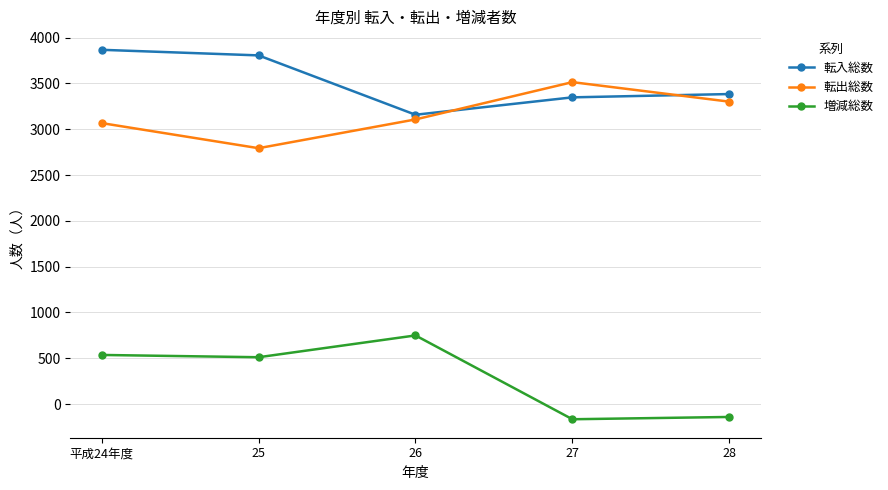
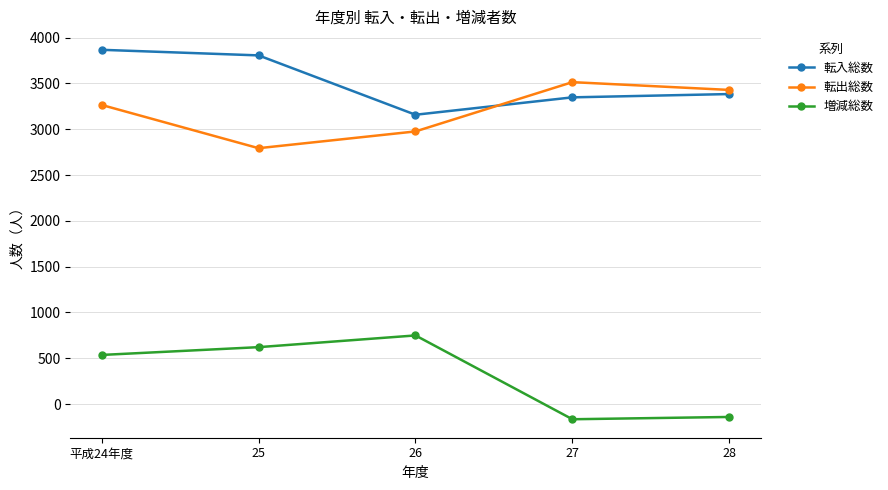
  {
    "転入総数": {
      "平成24年度": 3900,
      "25": 3800,
      "26": 3200,
      "27": 3300,
      "28": 3400
    },
    "転出総数": {
-     "平成24年度": 3100,
+     "平成24年度": 3300,
      "25": 2800,
-     "26": 3100,
+     "26": 3000,
      "27": 3500,
-     "28": 3300
+     "28": 3400
    },
    "増減総数": {
      "平成24年度": 500,
-     "25": 500,
+     "25": 600,
      "26": 700,
      "27": -200,
      "28": -100
    }
  }
